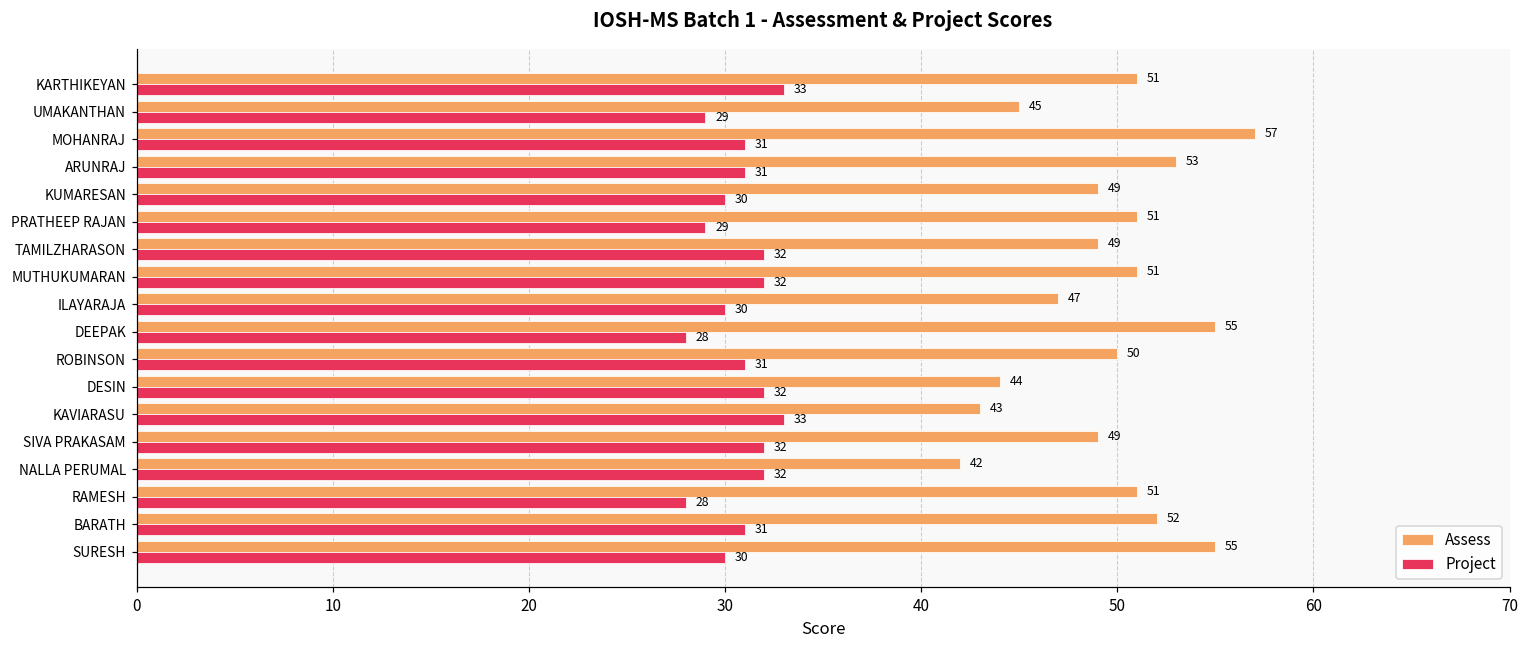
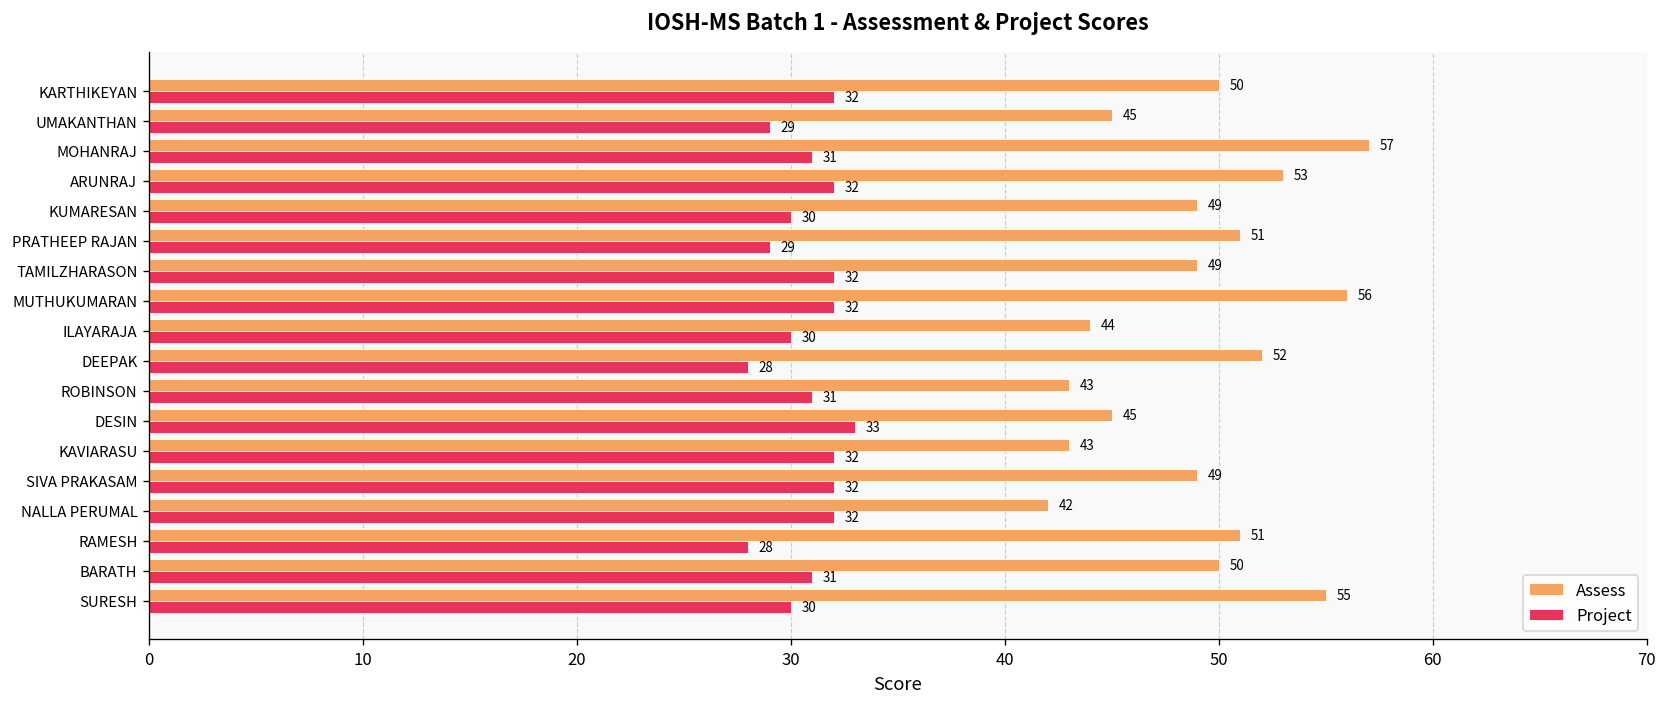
  {
    "Assess": {
-     "KARTHIKEYAN": 51,
+     "KARTHIKEYAN": 50,
      "UMAKANTHAN": 45,
      "MOHANRAJ": 57,
      "ARUNRAJ": 53,
      "KUMARESAN": 49,
      "PRATHEEP RAJAN": 51,
      "TAMILZHARASON": 49,
-     "MUTHUKUMARAN": 51,
-     "ILAYARAJA": 47,
-     "DEEPAK": 55,
-     "ROBINSON": 50,
-     "DESIN": 44,
+     "MUTHUKUMARAN": 56,
+     "ILAYARAJA": 44,
+     "DEEPAK": 52,
+     "ROBINSON": 43,
+     "DESIN": 45,
      "KAVIARASU": 43,
      "SIVA PRAKASAM": 49,
      "NALLA PERUMAL": 42,
      "RAMESH": 51,
-     "BARATH": 52,
+     "BARATH": 50,
      "SURESH": 55
    },
    "Project": {
-     "KARTHIKEYAN": 33,
+     "KARTHIKEYAN": 32,
      "UMAKANTHAN": 29,
      "MOHANRAJ": 31,
-     "ARUNRAJ": 31,
+     "ARUNRAJ": 32,
      "KUMARESAN": 30,
      "PRATHEEP RAJAN": 29,
      "TAMILZHARASON": 32,
      "MUTHUKUMARAN": 32,
      "ILAYARAJA": 30,
      "DEEPAK": 28,
      "ROBINSON": 31,
-     "DESIN": 32,
-     "KAVIARASU": 33,
+     "DESIN": 33,
+     "KAVIARASU": 32,
      "SIVA PRAKASAM": 32,
      "NALLA PERUMAL": 32,
      "RAMESH": 28,
      "BARATH": 31,
      "SURESH": 30
    }
  }
